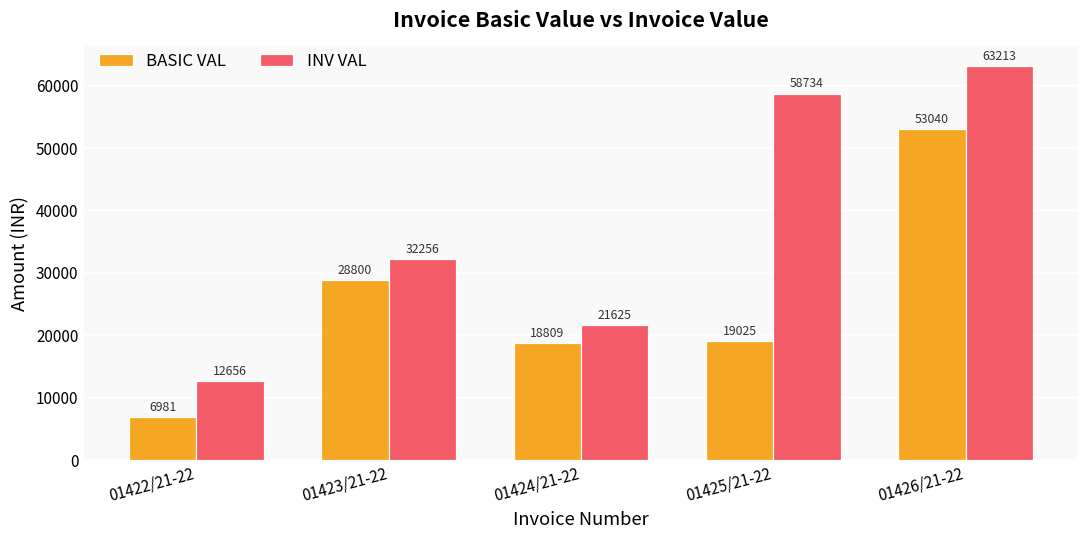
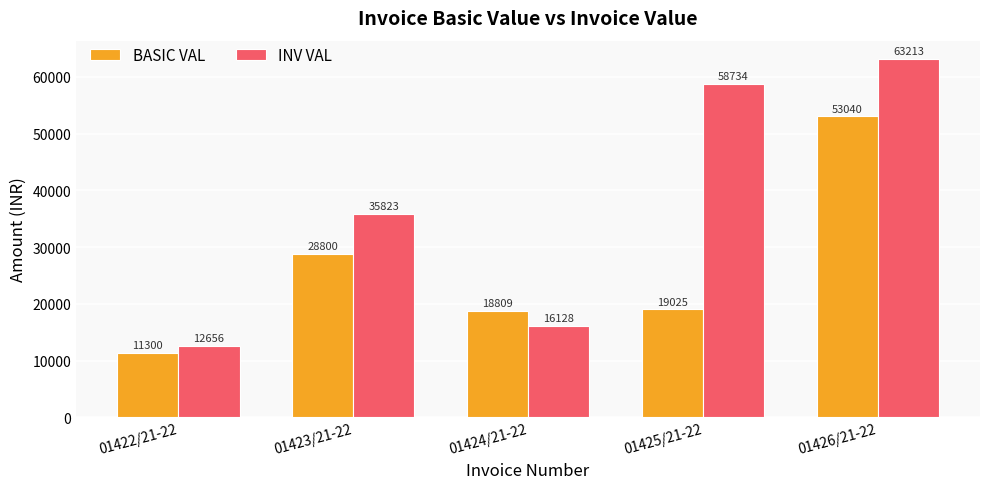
  {
    "BASIC VAL": {
-     "01422/21-22": 6981,
+     "01422/21-22": 11300,
      "01423/21-22": 28800,
      "01424/21-22": 18809,
      "01425/21-22": 19025,
      "01426/21-22": 53040
    },
    "INV VAL": {
      "01422/21-22": 12656,
-     "01423/21-22": 32256,
-     "01424/21-22": 21625,
+     "01423/21-22": 35823,
+     "01424/21-22": 16128,
      "01425/21-22": 58734,
      "01426/21-22": 63213
    }
  }
